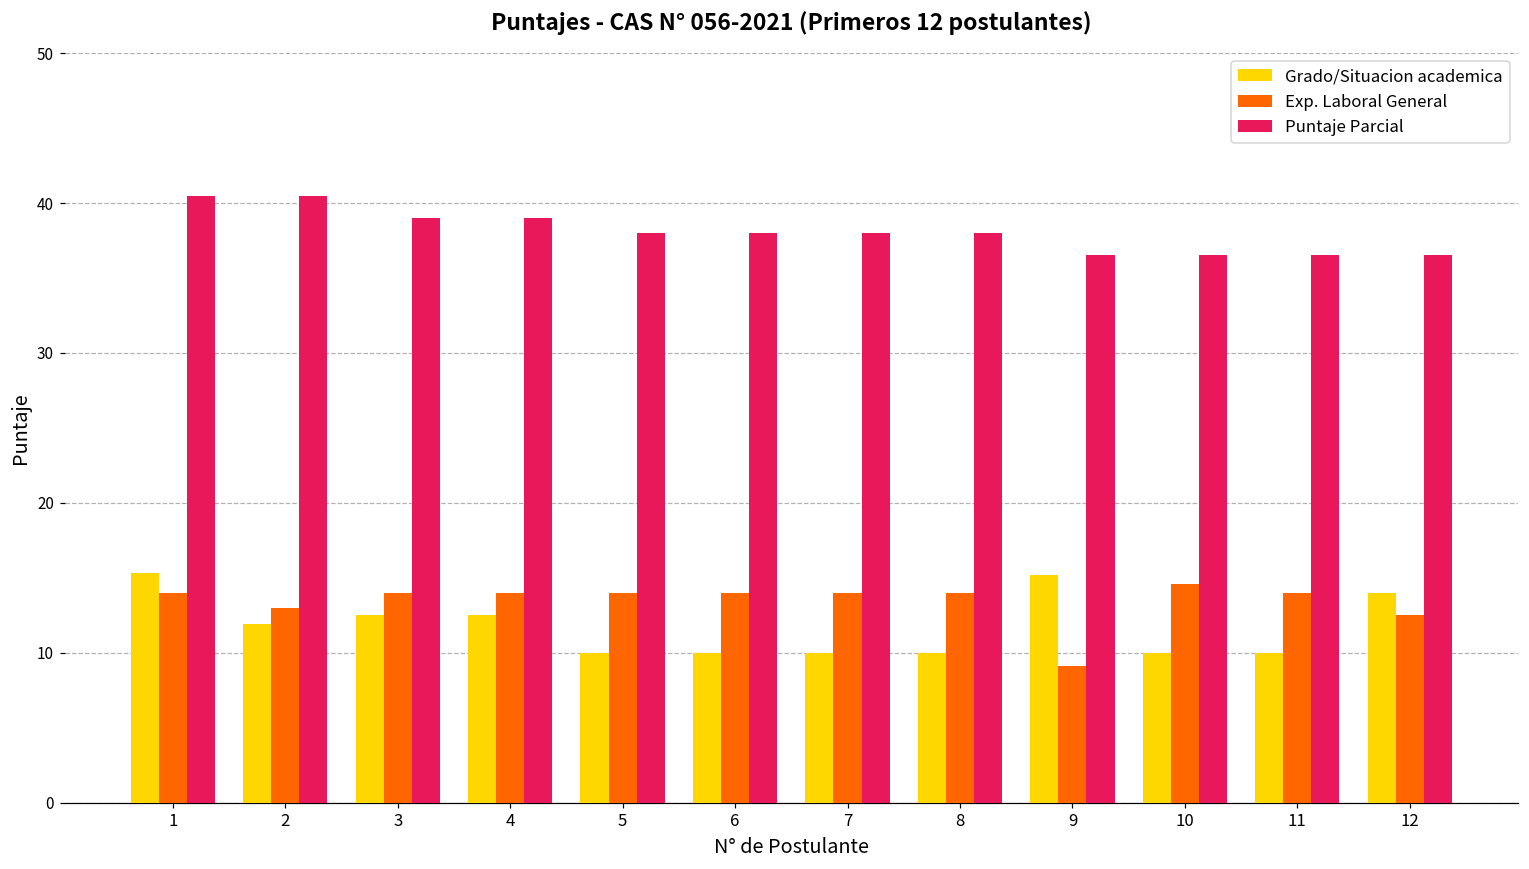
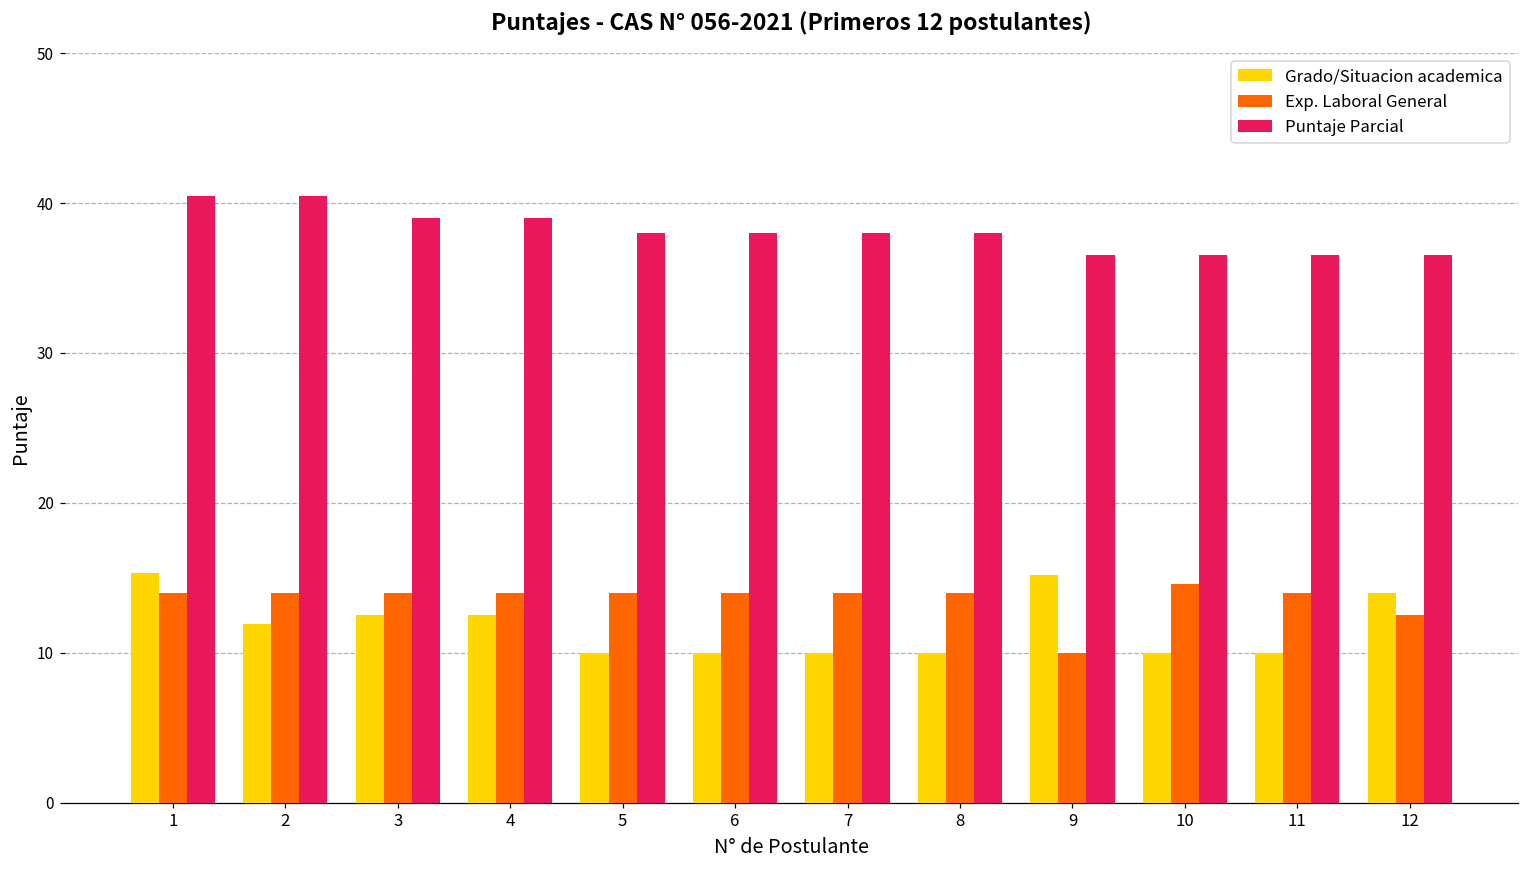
  {
    "Grado/Situacion academica": {
      "1": 15.3,
      "2": 11.9,
      "3": 12.5,
      "4": 12.5,
      "5": 10.0,
      "6": 10.0,
      "7": 10.0,
      "8": 10.0,
      "9": 15.2,
      "10": 10.0,
      "11": 10.0,
      "12": 14.0
    },
    "Exp. Laboral General": {
      "1": 14.0,
-     "2": 13,
+     "2": 14,
      "3": 14.0,
      "4": 14.0,
      "5": 14.0,
      "6": 14.0,
      "7": 14.0,
      "8": 14.0,
-     "9": 9.1,
+     "9": 10.0,
      "10": 14.6,
      "11": 14.0,
      "12": 12.5
    },
    "Puntaje Parcial": {
      "1": 40.5,
      "2": 40.5,
      "3": 39.0,
      "4": 39.0,
      "5": 38.0,
      "6": 38.0,
      "7": 38.0,
      "8": 38.0,
      "9": 36.5,
      "10": 36.5,
      "11": 36.5,
      "12": 36.5
    }
  }
